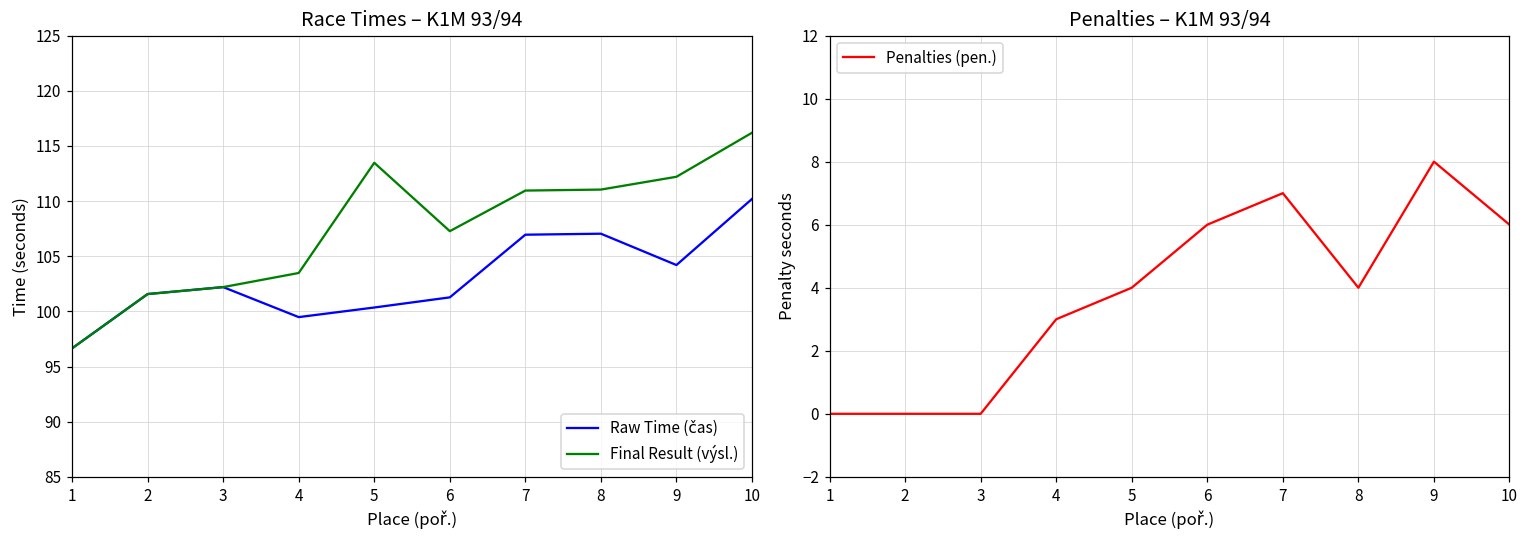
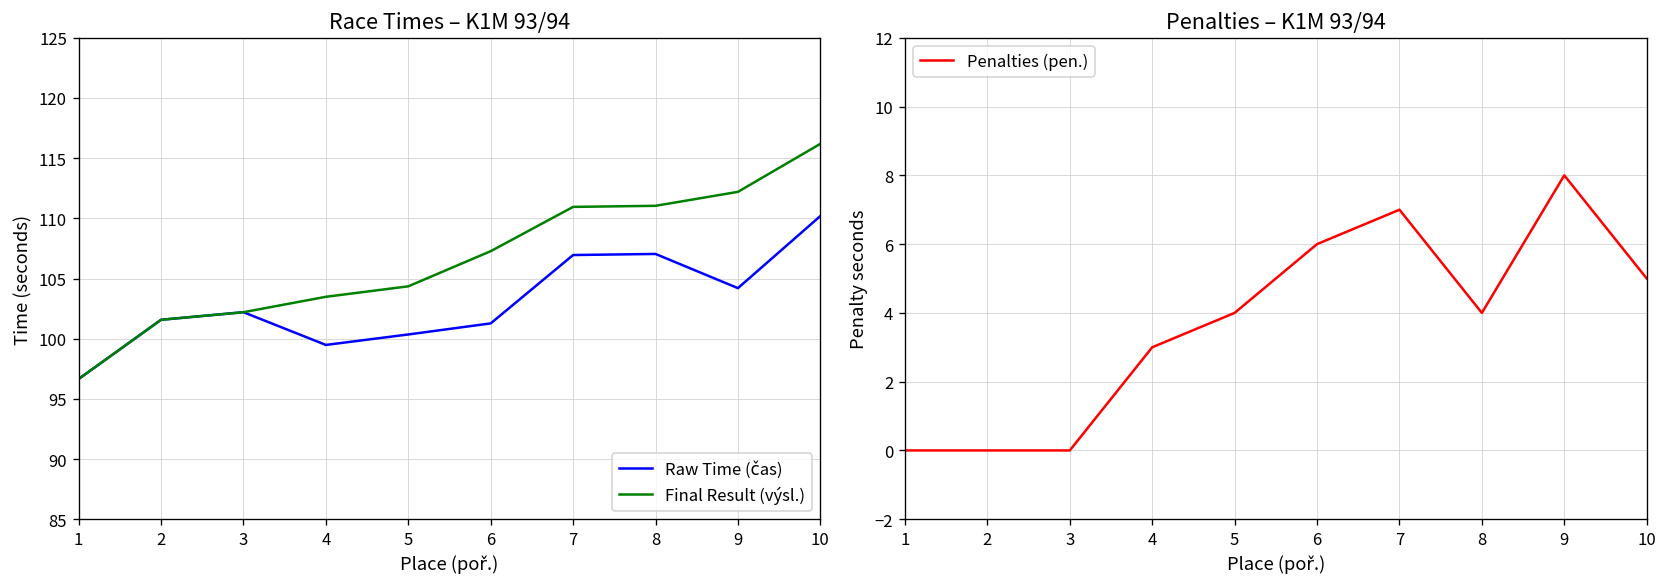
  {
    "Race Times – K1M 93/94": {
      "Raw Time (čas)": {
        "4": 99.5,
        "5": 100.4,
        "6": 101.3,
        "7": 107.0,
        "8": 107.0,
        "9": 104.2,
        "10": 110.2
      },
      "Final Result (výsl.)": {
        "4": 103.5,
-       "5": 113.5,
+       "5": 104.4,
        "6": 107.3,
        "7": 111.0,
        "8": 111.0,
        "9": 112.2,
        "10": 116.2
      }
    },
    "Penalties – K1M 93/94": {
      "1": 0,
      "2": 0,
      "3": 0,
      "4": 3,
      "5": 4,
      "6": 6,
      "7": 7,
      "8": 4,
      "9": 8,
-     "10": 6
+     "10": 5
    }
  }
